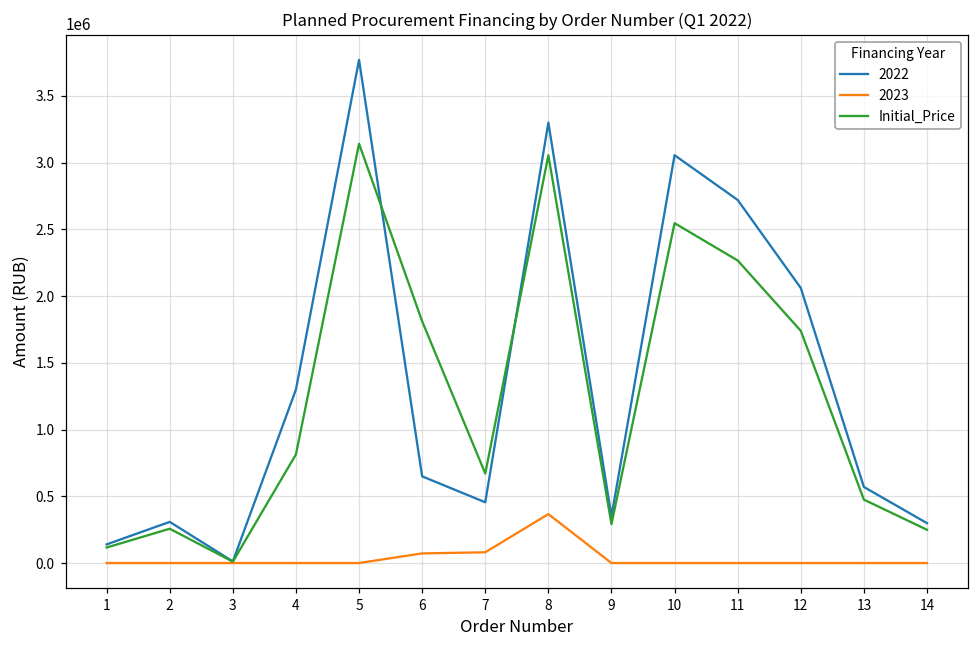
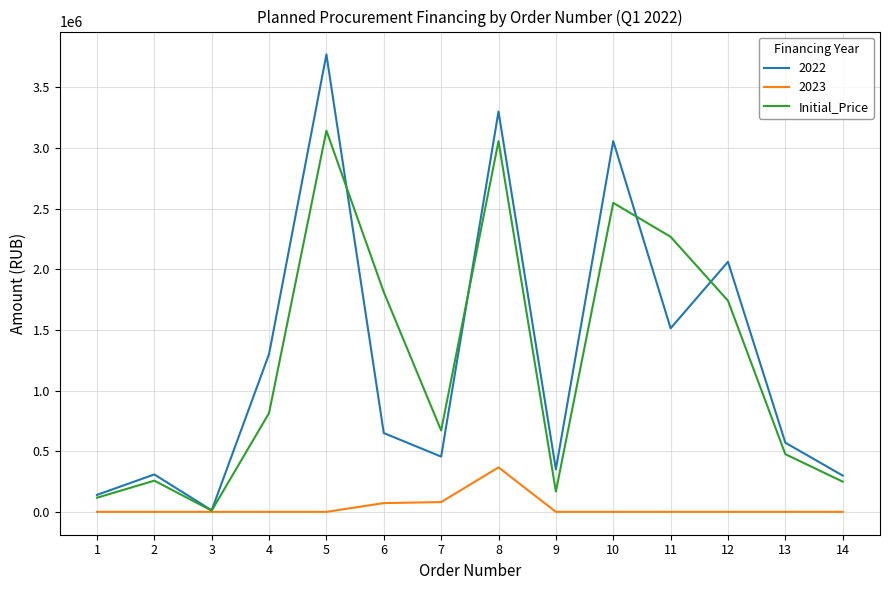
  {
    "2022": {
      "1": 140000,
      "2": 310000,
      "4": 1300000,
      "5": 3770000,
      "6": 650000,
      "7": 460000,
      "8": 3300000,
      "9": 350000,
      "10": 3060000,
-     "11": 2720000,
+     "11": 1510000,
      "12": 2060000,
      "13": 570000,
      "14": 300000
    },
    "2023": {
      "1": 0,
      "2": 0,
      "4": 0,
      "5": 0,
      "6": 70000,
      "7": 80000,
      "8": 370000,
      "9": 0,
      "10": 0,
      "11": 0,
      "12": 0,
      "13": 0,
      "14": 0
    },
    "Initial_Price": {
      "1": 120000,
      "2": 260000,
      "4": 810000,
      "5": 3140000,
      "6": 1810000,
      "7": 670000,
      "8": 3060000,
-     "9": 290000,
+     "9": 170000,
      "10": 2550000,
      "11": 2270000,
      "12": 1740000,
      "13": 480000,
      "14": 250000
    }
  }
